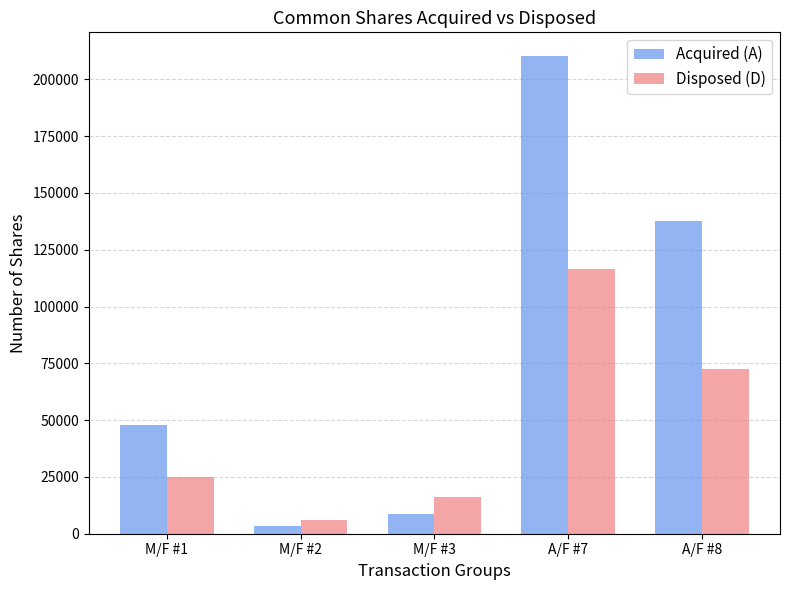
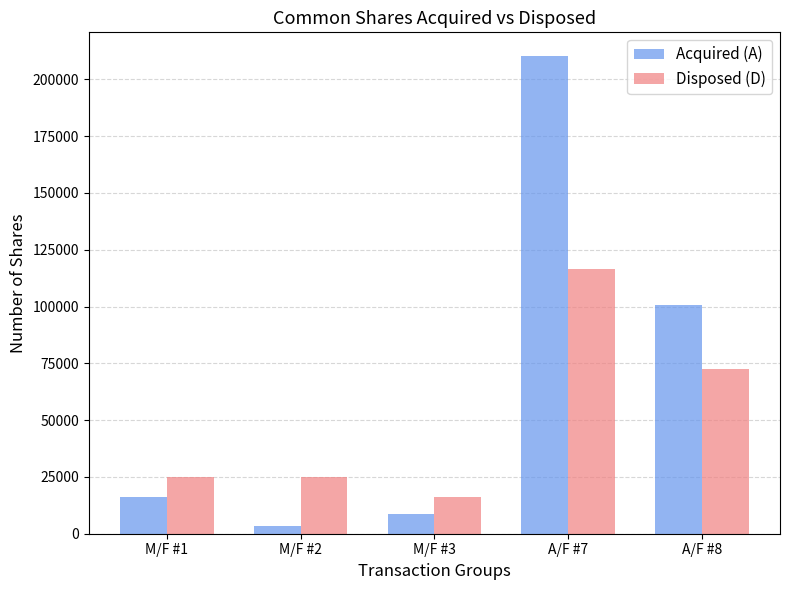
  {
    "Acquired (A)": {
-     "M/F #1": 48000,
+     "M/F #1": 16000,
      "M/F #2": 3000,
      "M/F #3": 9000,
      "A/F #7": 210000,
-     "A/F #8": 138000
+     "A/F #8": 101000
    },
    "Disposed (D)": {
      "M/F #1": 25000,
-     "M/F #2": 6000,
+     "M/F #2": 25000,
      "M/F #3": 16000,
      "A/F #7": 116000,
      "A/F #8": 72000
    }
  }
